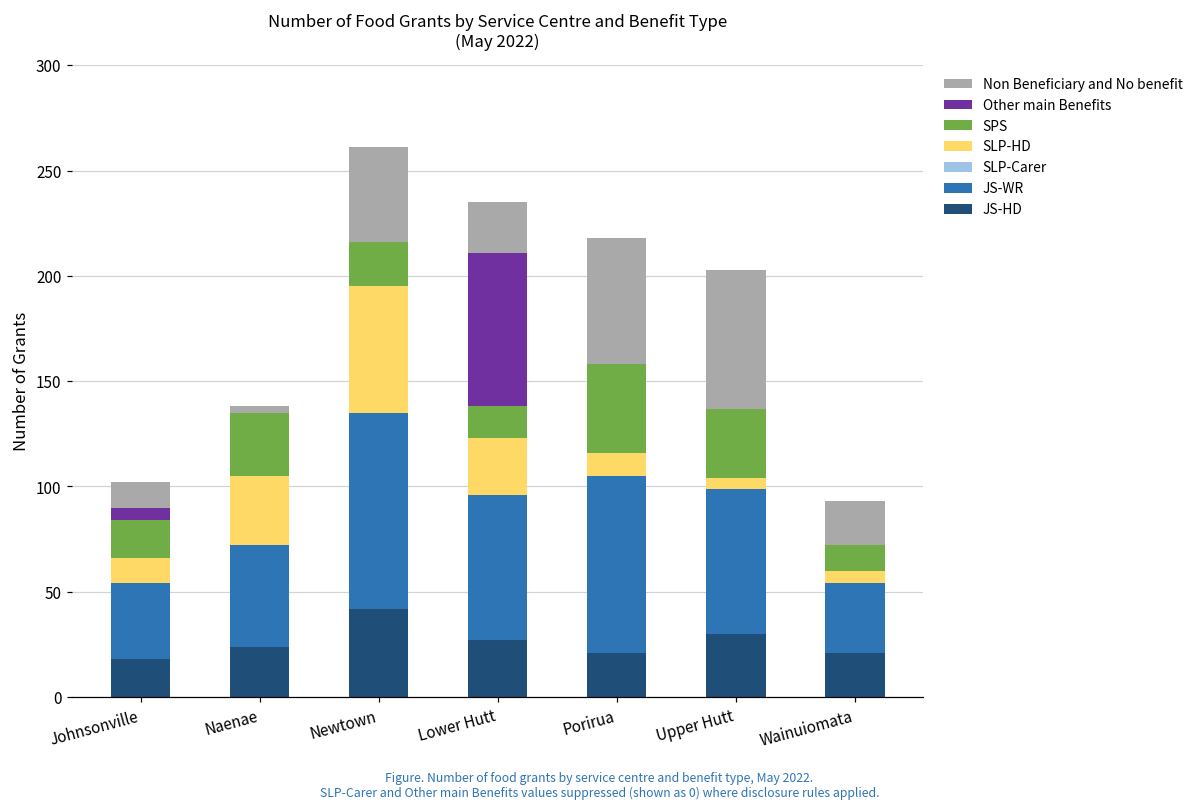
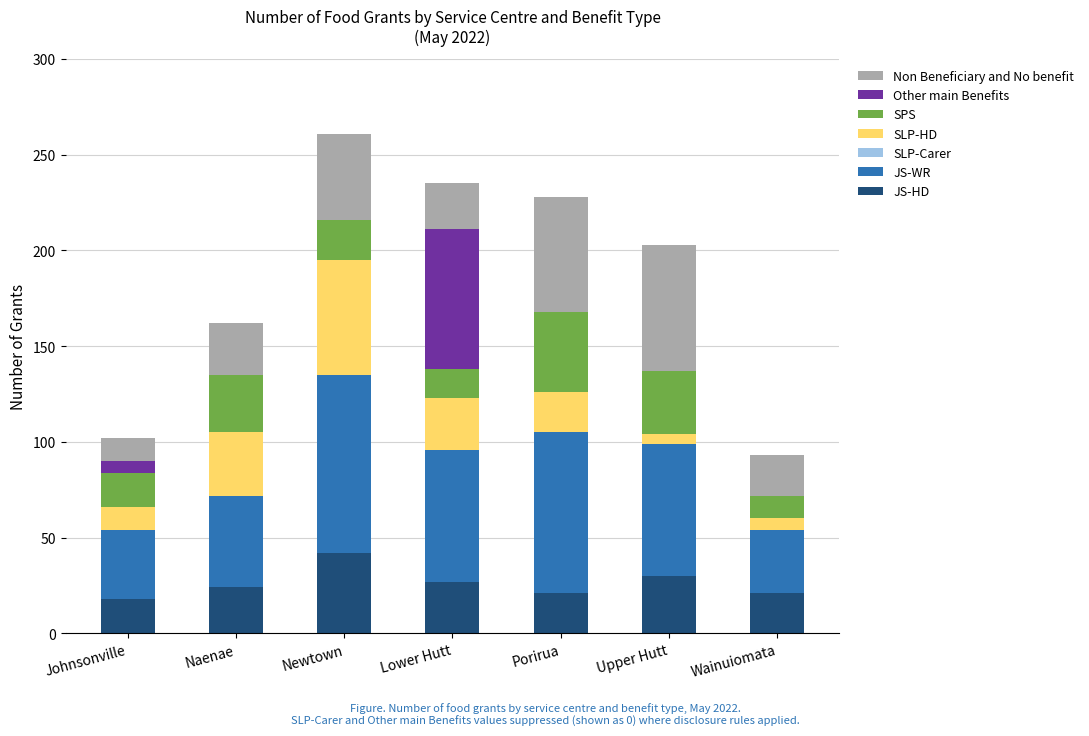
  {
    "JS-HD": {
      "Johnsonville": 18,
      "Naenae": 24,
      "Newtown": 42,
      "Lower Hutt": 27,
      "Porirua": 21,
      "Upper Hutt": 30,
      "Wainuiomata": 21
    },
    "SLP-HD": {
      "Johnsonville": 12,
      "Naenae": 33,
      "Newtown": 60,
      "Lower Hutt": 27,
-     "Porirua": 11,
+     "Porirua": 21,
      "Upper Hutt": 5,
      "Wainuiomata": 6
    },
    "SPS": {
      "Johnsonville": 18,
      "Naenae": 30,
      "Newtown": 21,
      "Lower Hutt": 15,
      "Porirua": 42,
      "Upper Hutt": 33,
      "Wainuiomata": 12
    },
    "Other main Benefits": {
      "Johnsonville": 6,
      "Naenae": 0,
      "Newtown": 0,
      "Lower Hutt": 73,
      "Porirua": 0,
      "Upper Hutt": 0,
      "Wainuiomata": 0
    },
    "Non Beneficiary and No benefit": {
      "Johnsonville": 12,
-     "Naenae": 3,
+     "Naenae": 27,
      "Newtown": 45,
      "Lower Hutt": 24,
      "Porirua": 60,
      "Upper Hutt": 66,
      "Wainuiomata": 21
    }
  }
